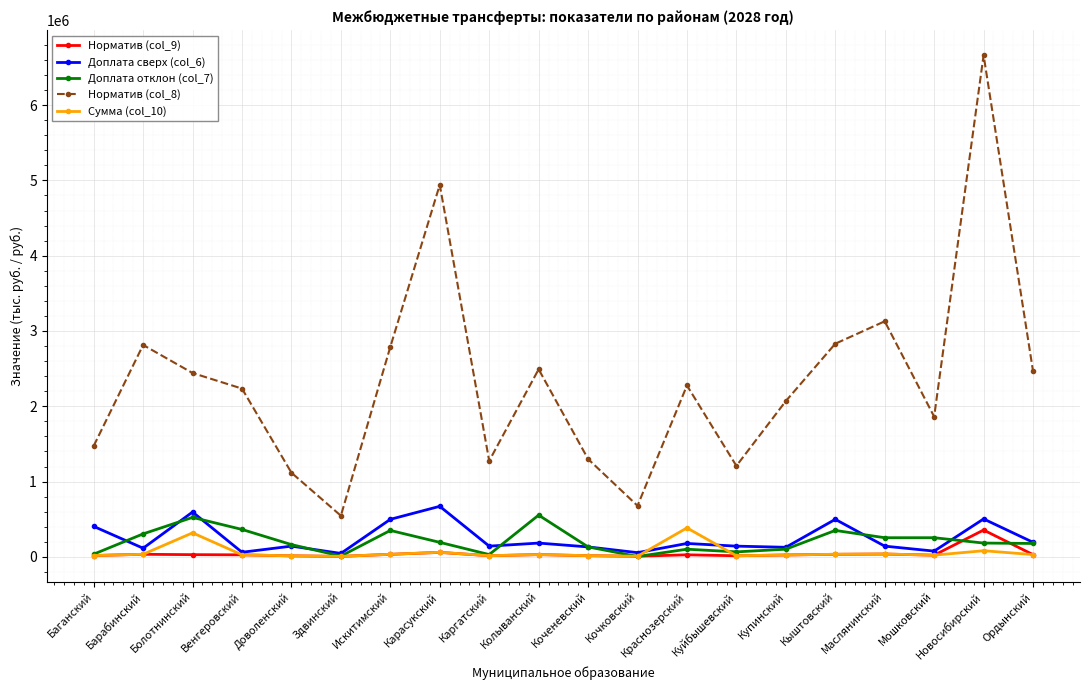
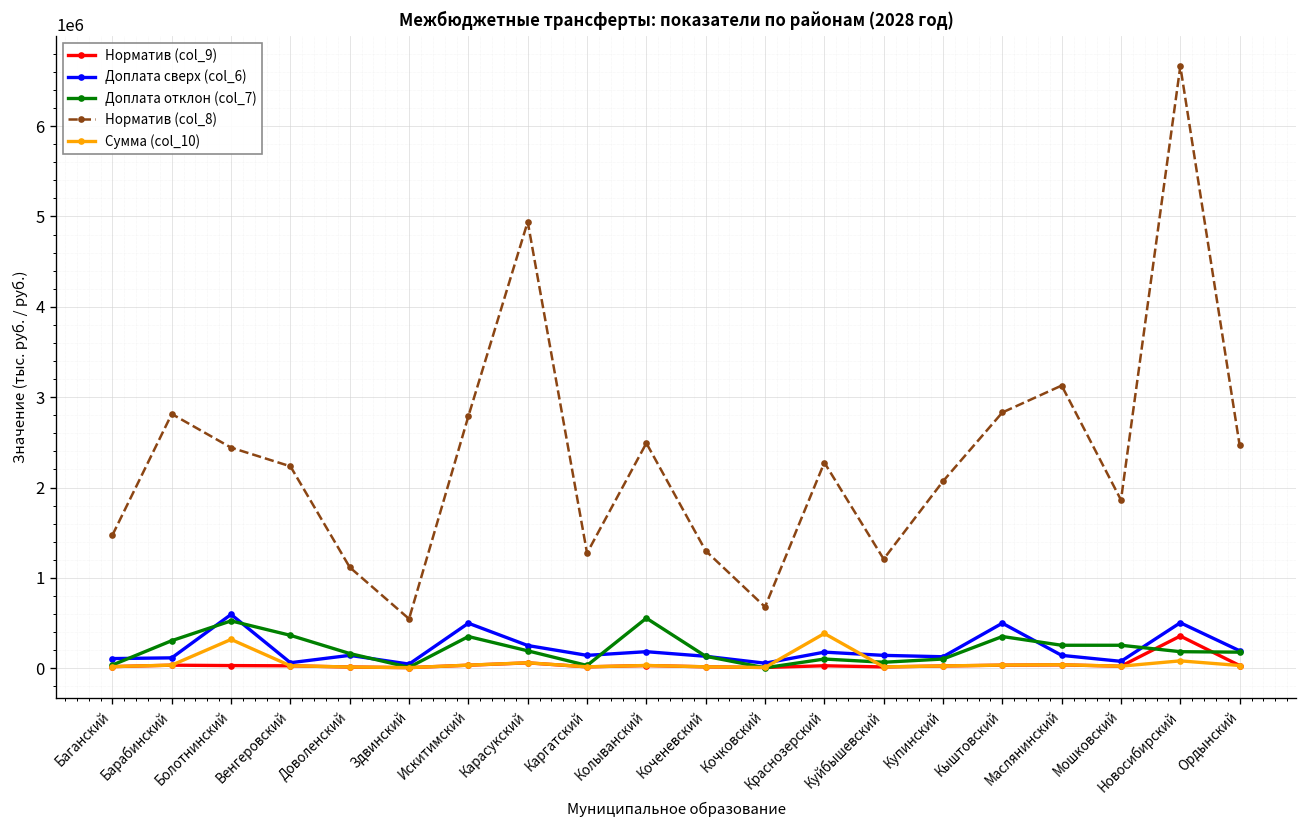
  {
    "Норматив (col_9)": {
      "Болотнинский": 0,
      "Краснозерский": 0,
      "Новосибирский": 400000
    },
    "Доплата сверх (col_6)": {
-     "Баганский": 400000,
+     "Баганский": 100000,
      "Барабинский": 100000,
      "Болотнинский": 600000,
      "Здвинский": 0,
      "Искитимский": 500000,
-     "Карасукский": 700000,
+     "Карасукский": 300000,
      "Каргатский": 100000,
      "Колыванский": 200000,
      "Кочковский": 100000,
      "Краснозерский": 200000,
      "Куйбышевский": 100000,
      "Кыштовский": 500000,
      "Маслянинский": 100000,
      "Мошковский": 100000,
      "Новосибирский": 500000
    },
    "Доплата отклон (col_7)": {
      "Барабинский": 300000,
      "Болотнинский": 500000,
      "Венгеровский": 400000,
      "Искитимский": 400000,
      "Карасукский": 200000,
      "Колыванский": 600000,
      "Краснозерский": 100000,
      "Куйбышевский": 100000,
      "Кыштовский": 400000,
      "Маслянинский": 300000,
      "Мошковский": 300000,
      "Новосибирский": 200000
    },
    "Норматив (col_8)": {
      "Баганский": 1500000,
      "Барабинский": 2800000,
      "Болотнинский": 2400000,
      "Венгеровский": 2200000,
      "Доволенский": 1100000,
      "Здвинский": 500000,
      "Искитимский": 2800000,
      "Карасукский": 4900000,
      "Каргатский": 1300000,
      "Колыванский": 2500000,
      "Коченевский": 1300000,
      "Кочковский": 700000,
      "Краснозерский": 2300000,
      "Куйбышевский": 1200000,
      "Купинский": 2100000,
      "Кыштовский": 2800000,
      "Маслянинский": 3100000,
      "Мошковский": 1900000,
      "Новосибирский": 6700000,
      "Ордынский": 2500000
    },
    "Сумма (col_10)": {
      "Болотнинский": 300000,
      "Краснозерский": 400000,
      "Новосибирский": 100000
    }
  }
